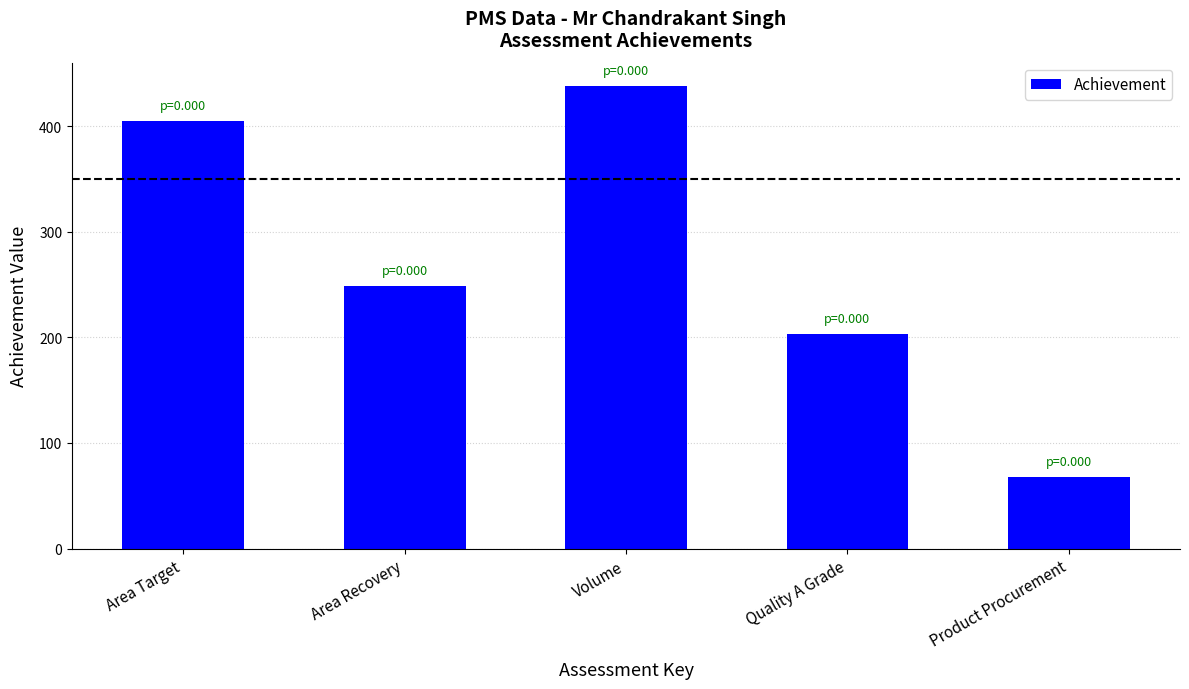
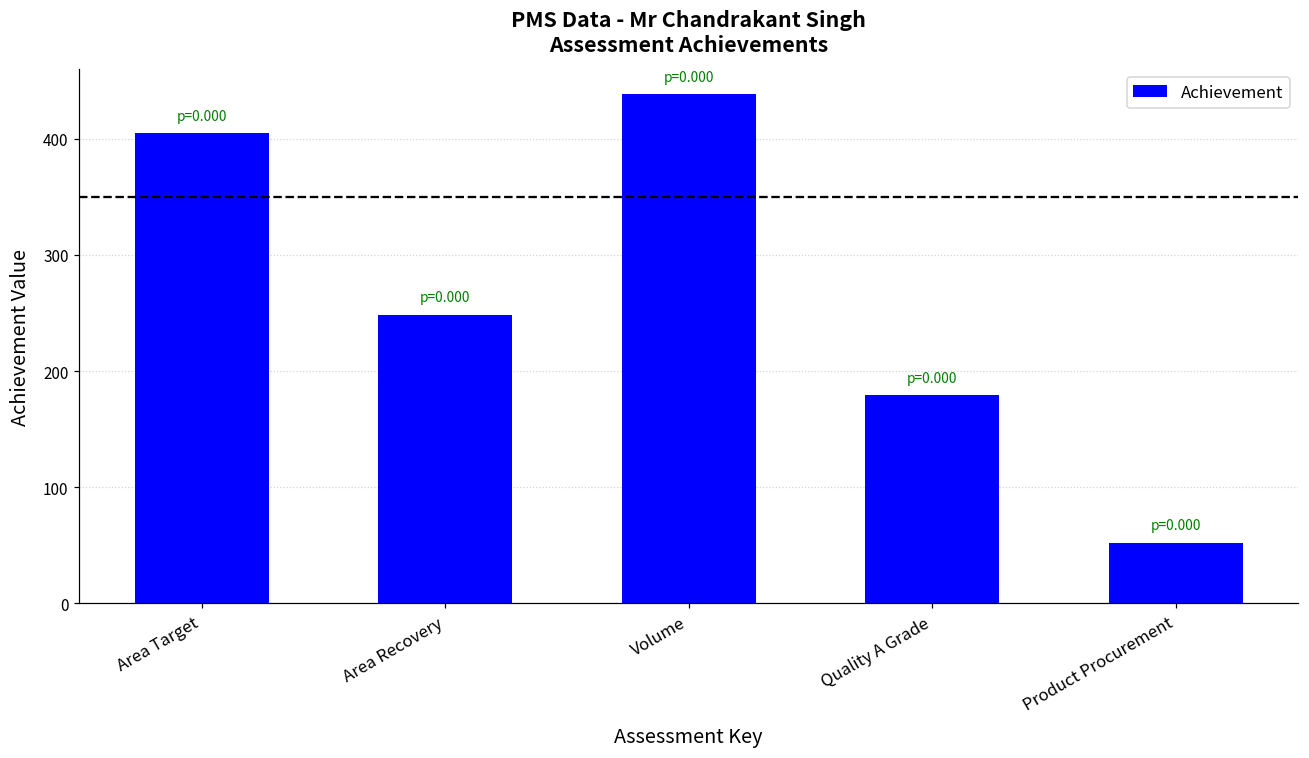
  {
-   "Quality A Grade": 203,
-   "Product Procurement": 67
+   "Quality A Grade": 179,
+   "Product Procurement": 52
  }
